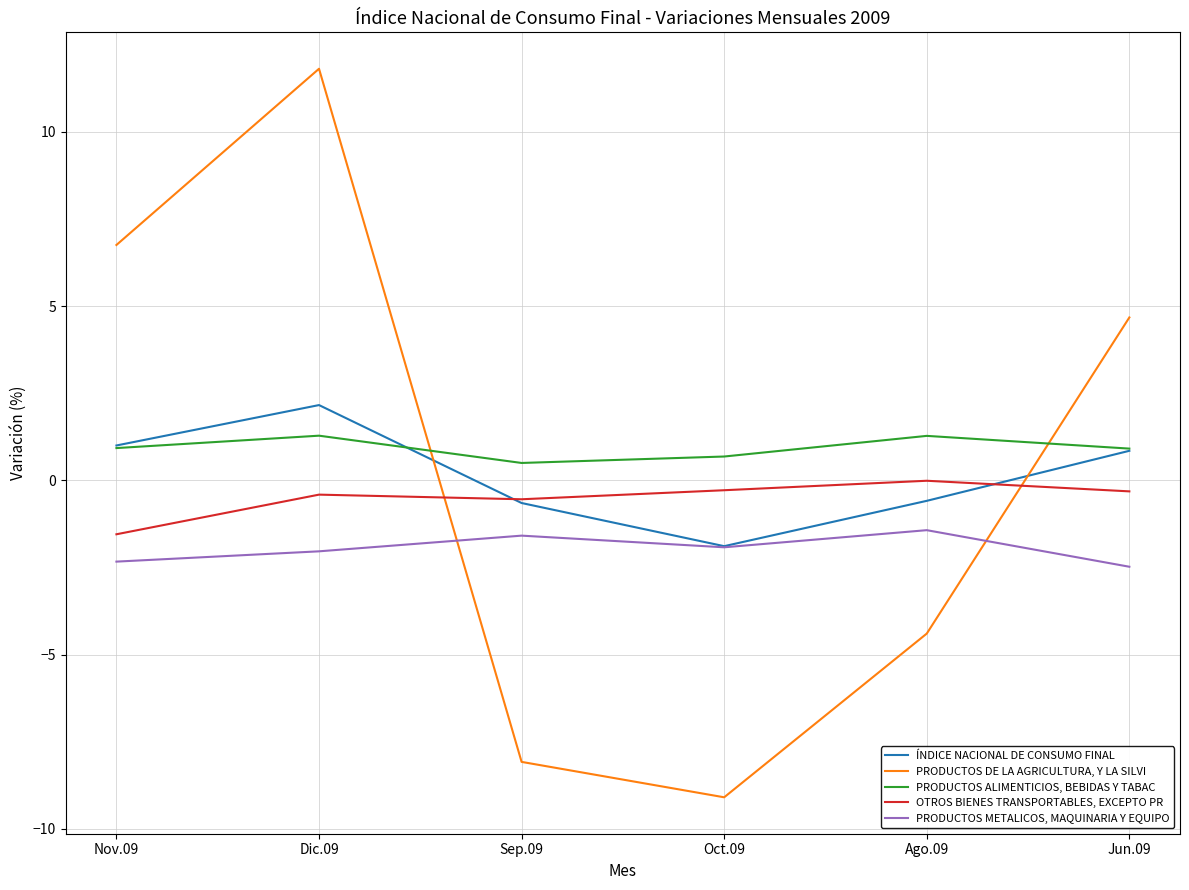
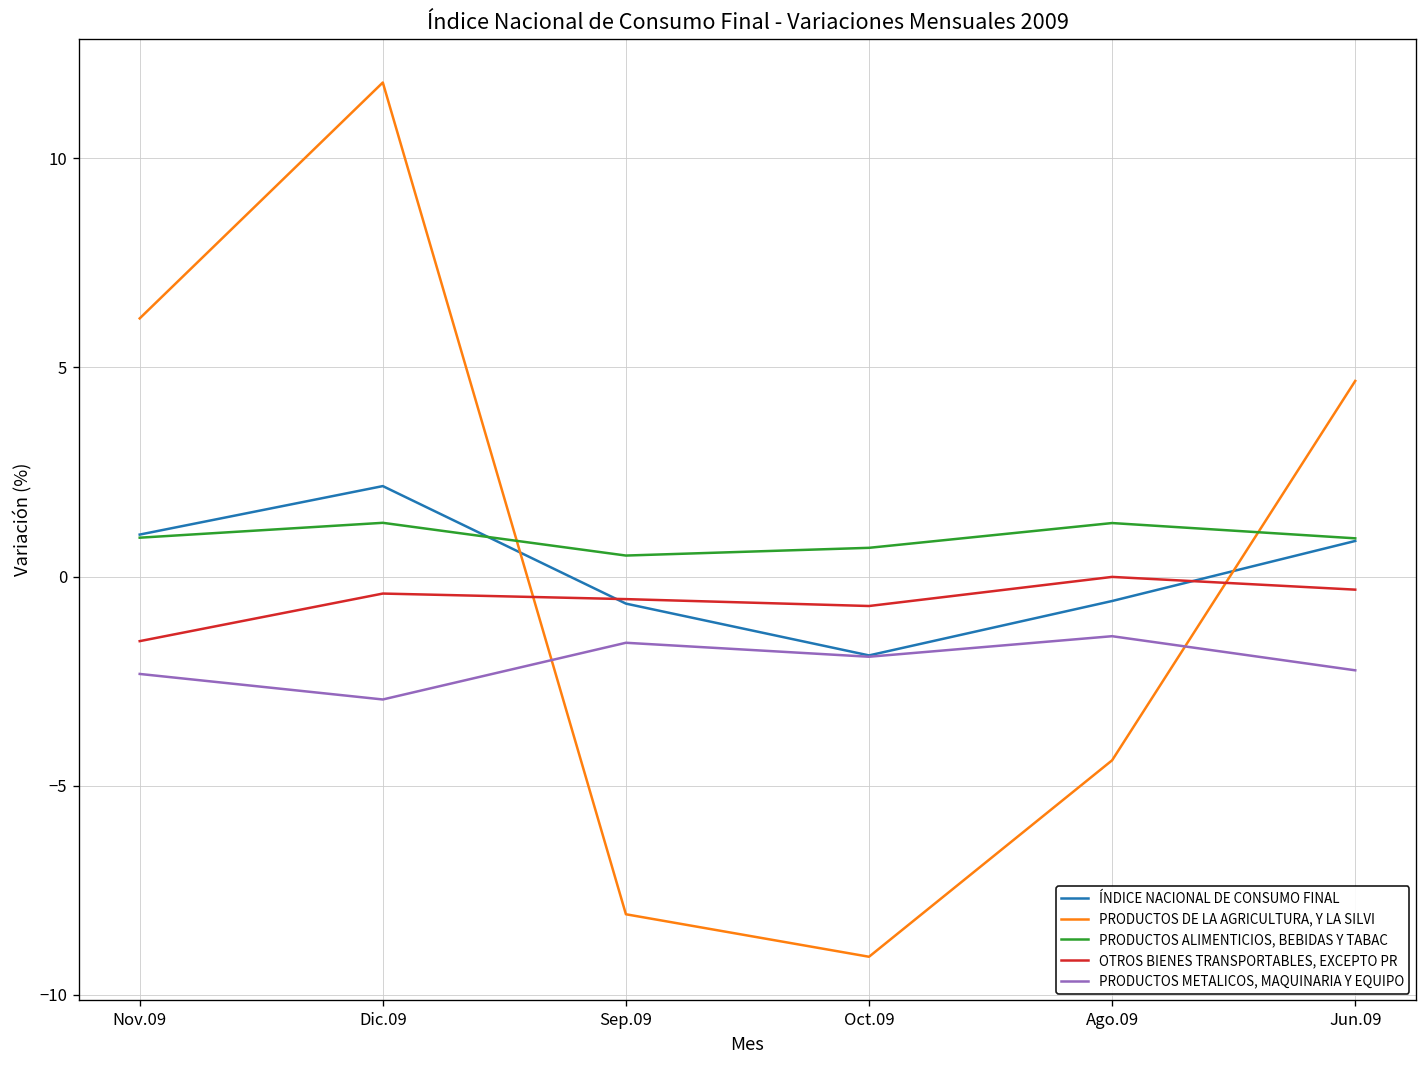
  {
    "ÍNDICE NACIONAL DE CONSUMO FINAL": {
      "Nov.09": 1.0,
      "Dic.09": 2.2,
      "Sep.09": -0.6,
      "Ago.09": -0.6
    },
    "PRODUCTOS DE LA AGRICULTURA, Y LA SILVI": {
-     "Nov.09": 6.8,
+     "Nov.09": 6.2,
      "Dic.09": 11.8,
      "Sep.09": -8.1,
      "Oct.09": -9.1,
      "Ago.09": -4.4,
      "Jun.09": 4.7
    },
    "PRODUCTOS ALIMENTICIOS, BEBIDAS Y TABAC": {
      "Nov.09": 0.9,
      "Dic.09": 1.3,
      "Sep.09": 0.5,
      "Oct.09": 0.7,
      "Ago.09": 1.3
    },
    "OTROS BIENES TRANSPORTABLES, EXCEPTO PR": {
      "Nov.09": -1.5,
      "Dic.09": -0.4,
      "Sep.09": -0.5,
-     "Oct.09": -0.3,
+     "Oct.09": -0.7,
      "Ago.09": 0.0,
      "Jun.09": -0.3
    },
    "PRODUCTOS METALICOS, MAQUINARIA Y EQUIPO": {
      "Nov.09": -2.3,
-     "Dic.09": -2.0,
+     "Dic.09": -2.9,
      "Sep.09": -1.6,
      "Ago.09": -1.4,
-     "Jun.09": -2.5
+     "Jun.09": -2.2
    }
  }
